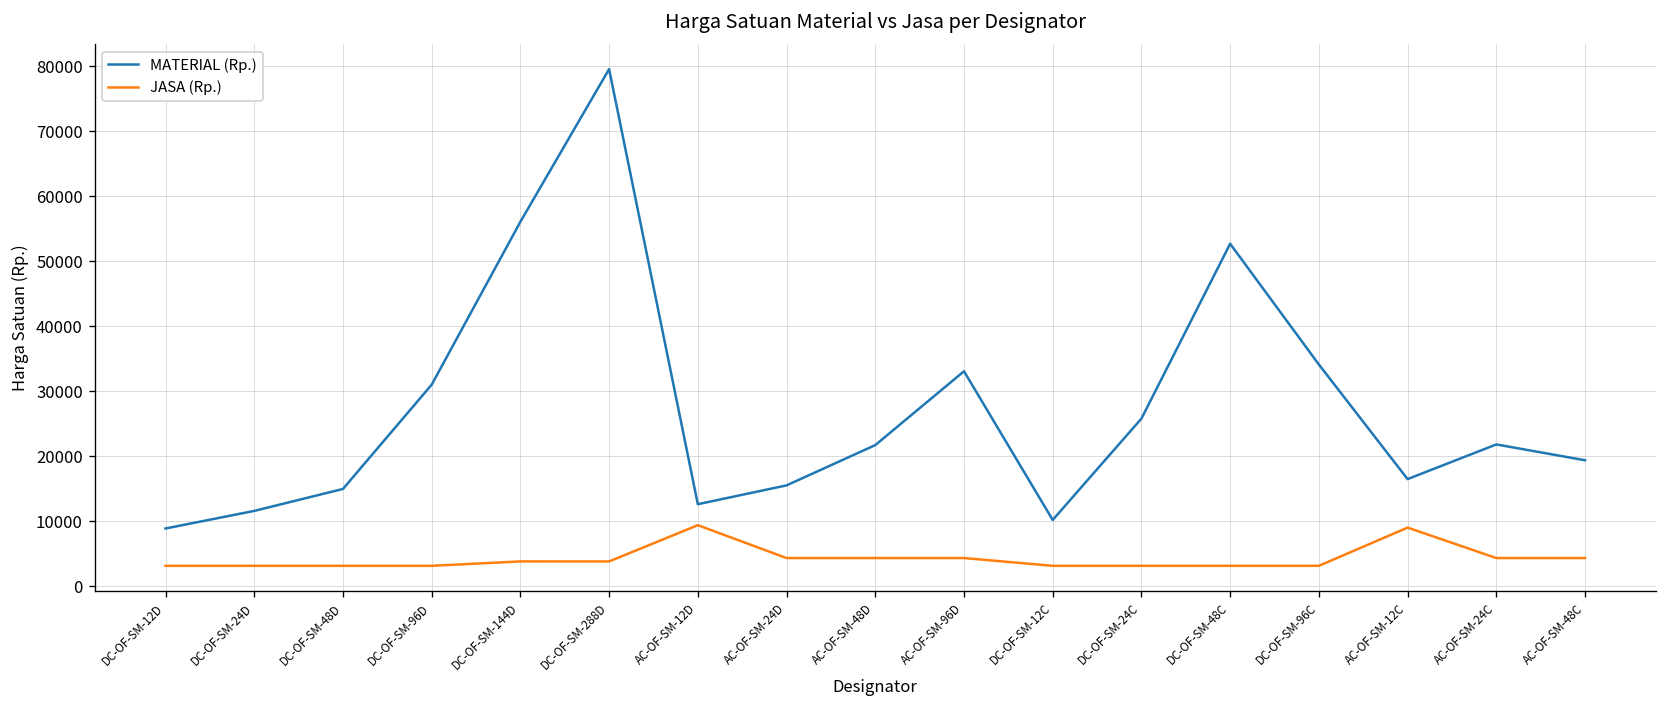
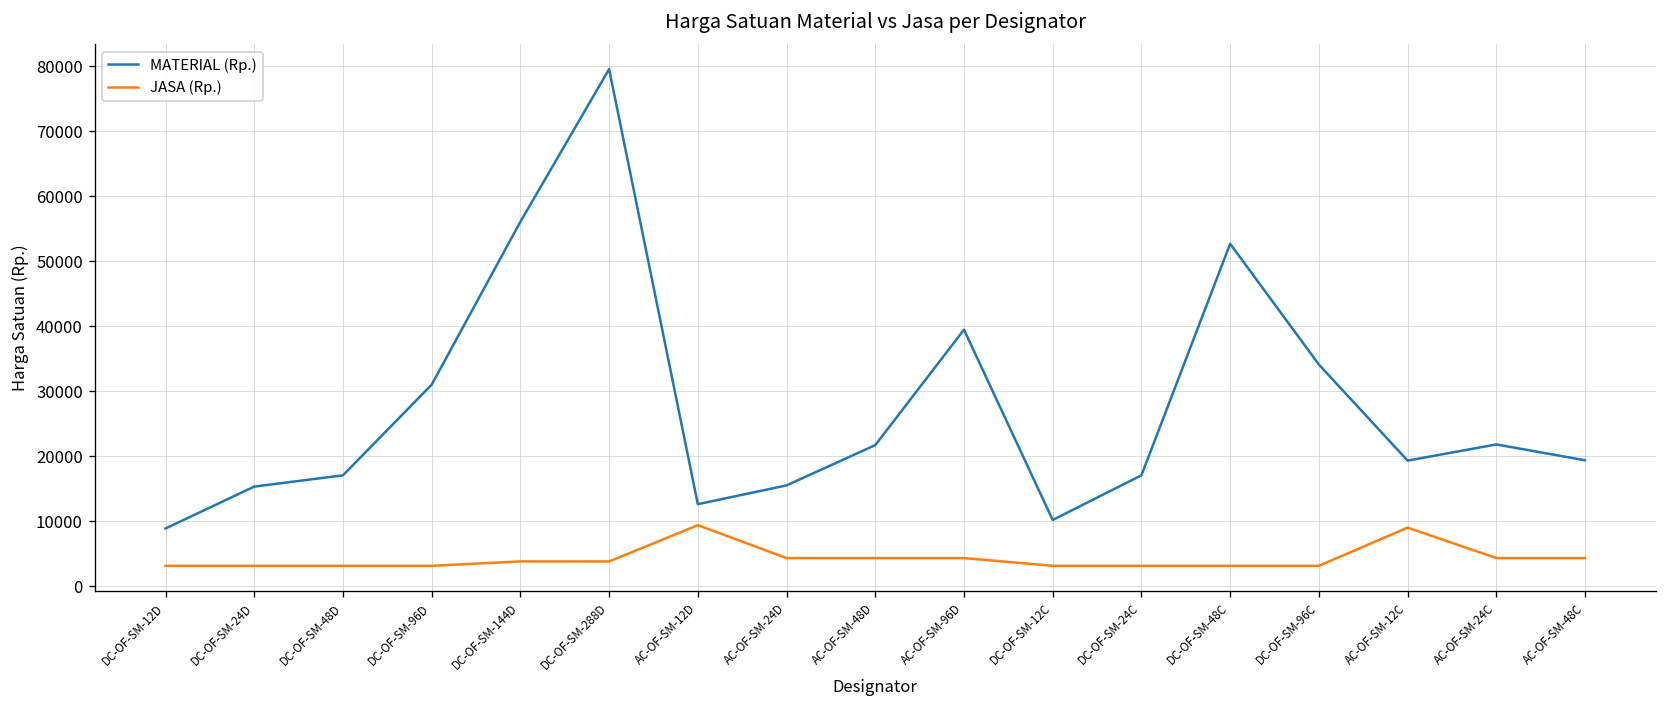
  {
    "MATERIAL (Rp.)": {
      "DC-OF-SM-12D": 9000,
-     "DC-OF-SM-24D": 12000,
-     "DC-OF-SM-48D": 15000,
+     "DC-OF-SM-24D": 15000,
+     "DC-OF-SM-48D": 17000,
      "DC-OF-SM-96D": 31000,
      "DC-OF-SM-144D": 56000,
      "DC-OF-SM-288D": 80000,
      "AC-OF-SM-12D": 13000,
      "AC-OF-SM-24D": 16000,
      "AC-OF-SM-48D": 22000,
-     "AC-OF-SM-96D": 33000,
+     "AC-OF-SM-96D": 39000,
      "DC-OF-SM-12C": 10000,
-     "DC-OF-SM-24C": 26000,
+     "DC-OF-SM-24C": 17000,
      "DC-OF-SM-48C": 53000,
      "DC-OF-SM-96C": 34000,
-     "AC-OF-SM-12C": 16000,
+     "AC-OF-SM-12C": 19000,
      "AC-OF-SM-24C": 22000,
      "AC-OF-SM-48C": 19000
    },
    "JASA (Rp.)": {
      "DC-OF-SM-12D": 3000,
      "DC-OF-SM-24D": 3000,
      "DC-OF-SM-48D": 3000,
      "DC-OF-SM-96D": 3000,
      "DC-OF-SM-144D": 4000,
      "DC-OF-SM-288D": 4000,
      "AC-OF-SM-12D": 9000,
      "AC-OF-SM-24D": 4000,
      "AC-OF-SM-48D": 4000,
      "AC-OF-SM-96D": 4000,
      "DC-OF-SM-12C": 3000,
      "DC-OF-SM-24C": 3000,
      "DC-OF-SM-48C": 3000,
      "DC-OF-SM-96C": 3000,
      "AC-OF-SM-12C": 9000,
      "AC-OF-SM-24C": 4000,
      "AC-OF-SM-48C": 4000
    }
  }
